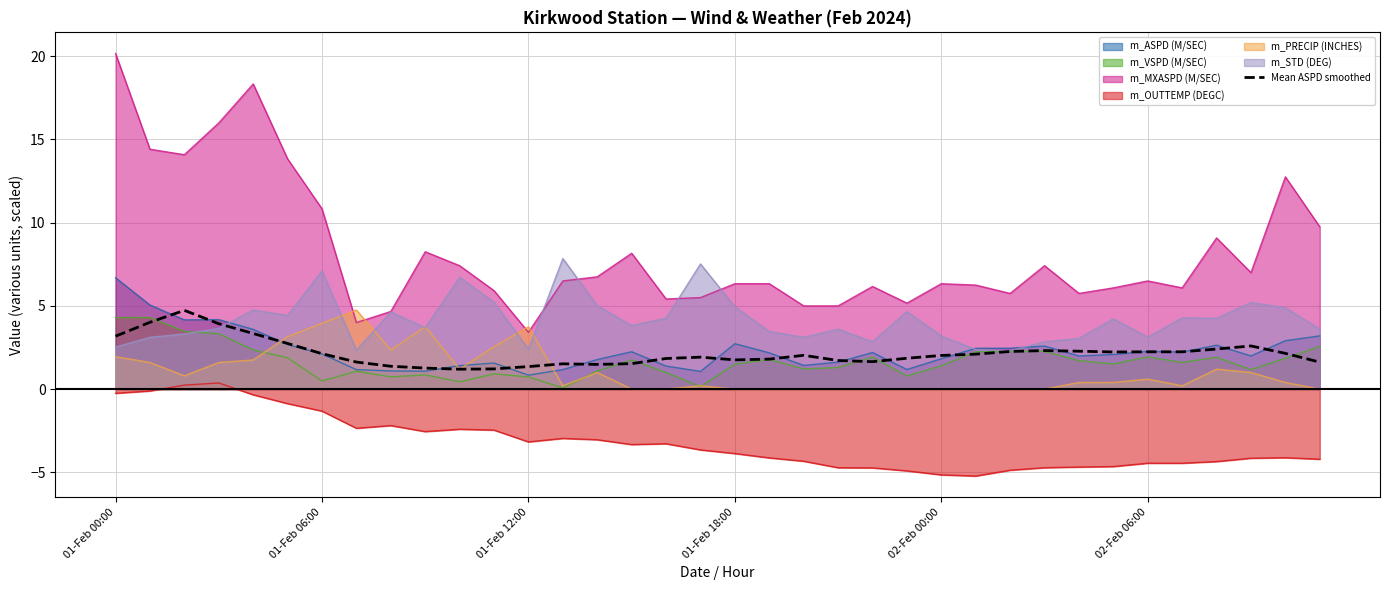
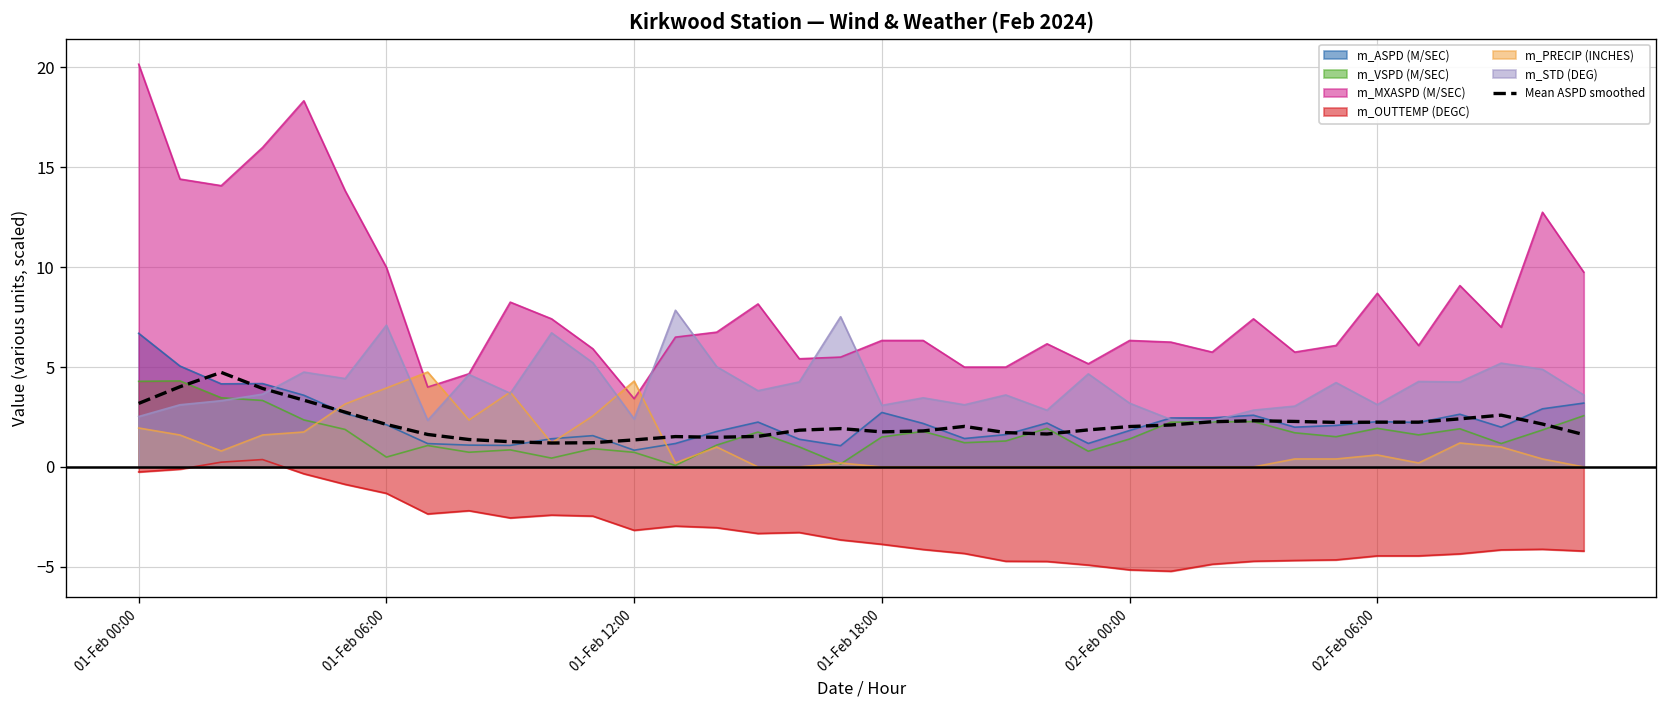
  {
    "m_ASPD (M/SEC)": {
      "01-Feb 00:00": 6.7,
      "01-Feb 18:00": 2.7,
      "02-Feb 00:00": 1.8
    },
    "m_VSPD (M/SEC)": {
      "01-Feb 00:00": 4.3,
      "01-Feb 06:00": 0.5,
      "01-Feb 18:00": 1.5,
      "02-Feb 00:00": 1.4,
      "02-Feb 06:00": 1.9
    },
    "m_MXASPD (M/SEC)": {
      "01-Feb 00:00": 20.2,
-     "01-Feb 06:00": 10.8,
+     "01-Feb 06:00": 10.0,
      "01-Feb 12:00": 3.4,
      "01-Feb 18:00": 6.3,
      "02-Feb 00:00": 6.3,
-     "02-Feb 06:00": 6.5
+     "02-Feb 06:00": 8.7
    },
    "m_PRECIP (INCHES)": {
      "01-Feb 00:00": 2.0,
      "01-Feb 06:00": 4.0,
-     "01-Feb 12:00": 3.8,
+     "01-Feb 12:00": 4.3,
      "02-Feb 06:00": 0.6
    },
    "m_STD (DEG)": {
      "01-Feb 00:00": 2.5,
      "01-Feb 06:00": 7.1,
      "01-Feb 12:00": 2.4,
-     "01-Feb 18:00": 4.9,
+     "01-Feb 18:00": 3.1,
      "02-Feb 00:00": 3.2,
      "02-Feb 06:00": 3.1
    },
    "Mean ASPD smoothed": {
      "01-Feb 00:00": 3.2,
      "01-Feb 12:00": 1.4,
      "01-Feb 18:00": 1.8,
      "02-Feb 00:00": 2.0
    }
  }
